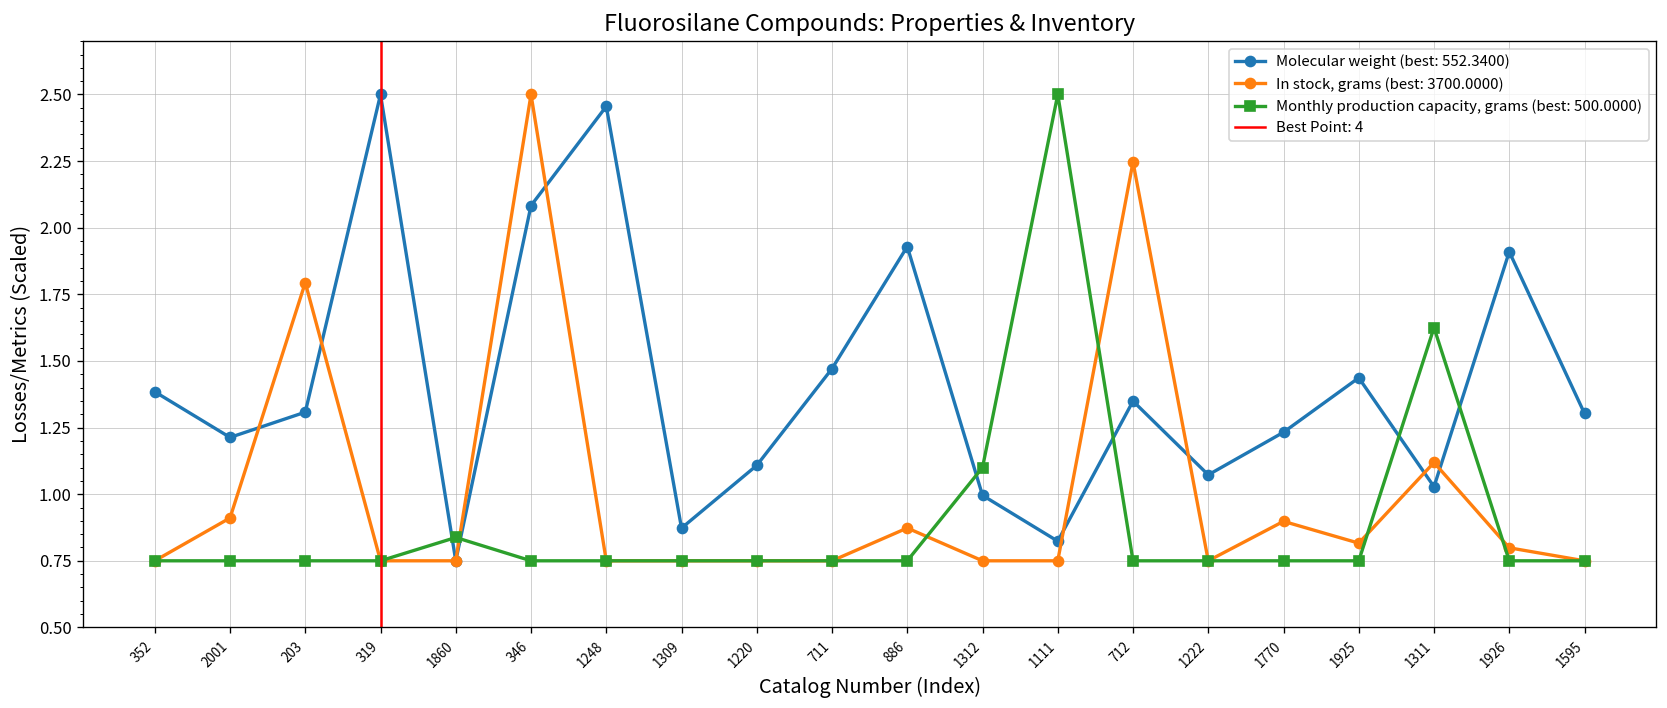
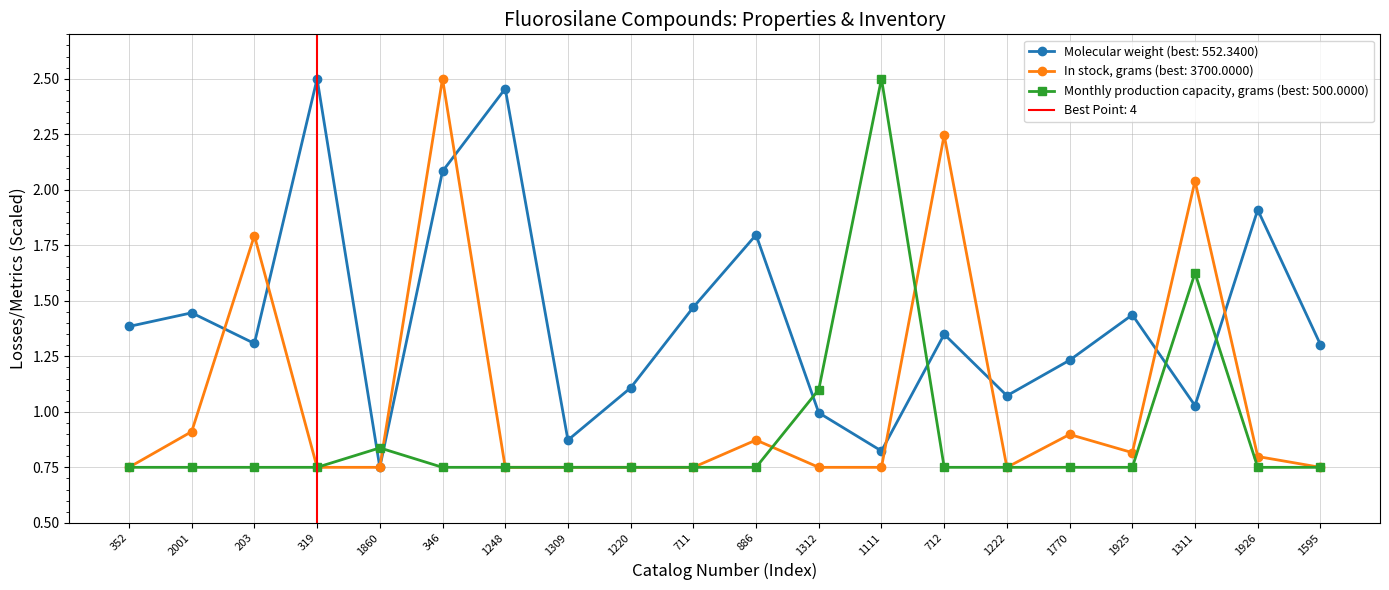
  {
    "Molecular weight (best: 552.3400)": {
      "352": 1.38,
-     "2001": 1.21,
+     "2001": 1.45,
      "203": 1.31,
      "319": 2.50,
      "346": 2.08,
      "1248": 2.46,
      "1309": 0.87,
      "1220": 1.11,
      "711": 1.47,
-     "886": 1.93,
+     "886": 1.80,
      "1312": 1.00,
      "1111": 0.82,
      "712": 1.35,
      "1222": 1.07,
      "1770": 1.23,
      "1925": 1.44,
      "1311": 1.03,
      "1926": 1.91,
      "1595": 1.30
    },
    "In stock, grams (best: 3700.0000)": {
      "2001": 0.91,
      "203": 1.79,
      "346": 2.50,
      "886": 0.87,
      "1312": 0.75,
      "1111": 0.75,
      "712": 2.25,
      "1770": 0.90,
      "1925": 0.82,
-     "1311": 1.12,
+     "1311": 2.04,
      "1926": 0.80
    },
    "Monthly production capacity, grams (best: 500.0000)": {
      "2001": 0.75,
      "203": 0.75,
      "1860": 0.84,
      "346": 0.75,
      "886": 0.75,
      "1312": 1.10,
      "1111": 2.50,
      "712": 0.75,
      "1770": 0.75,
      "1925": 0.75,
      "1311": 1.63,
      "1926": 0.75
    }
  }
